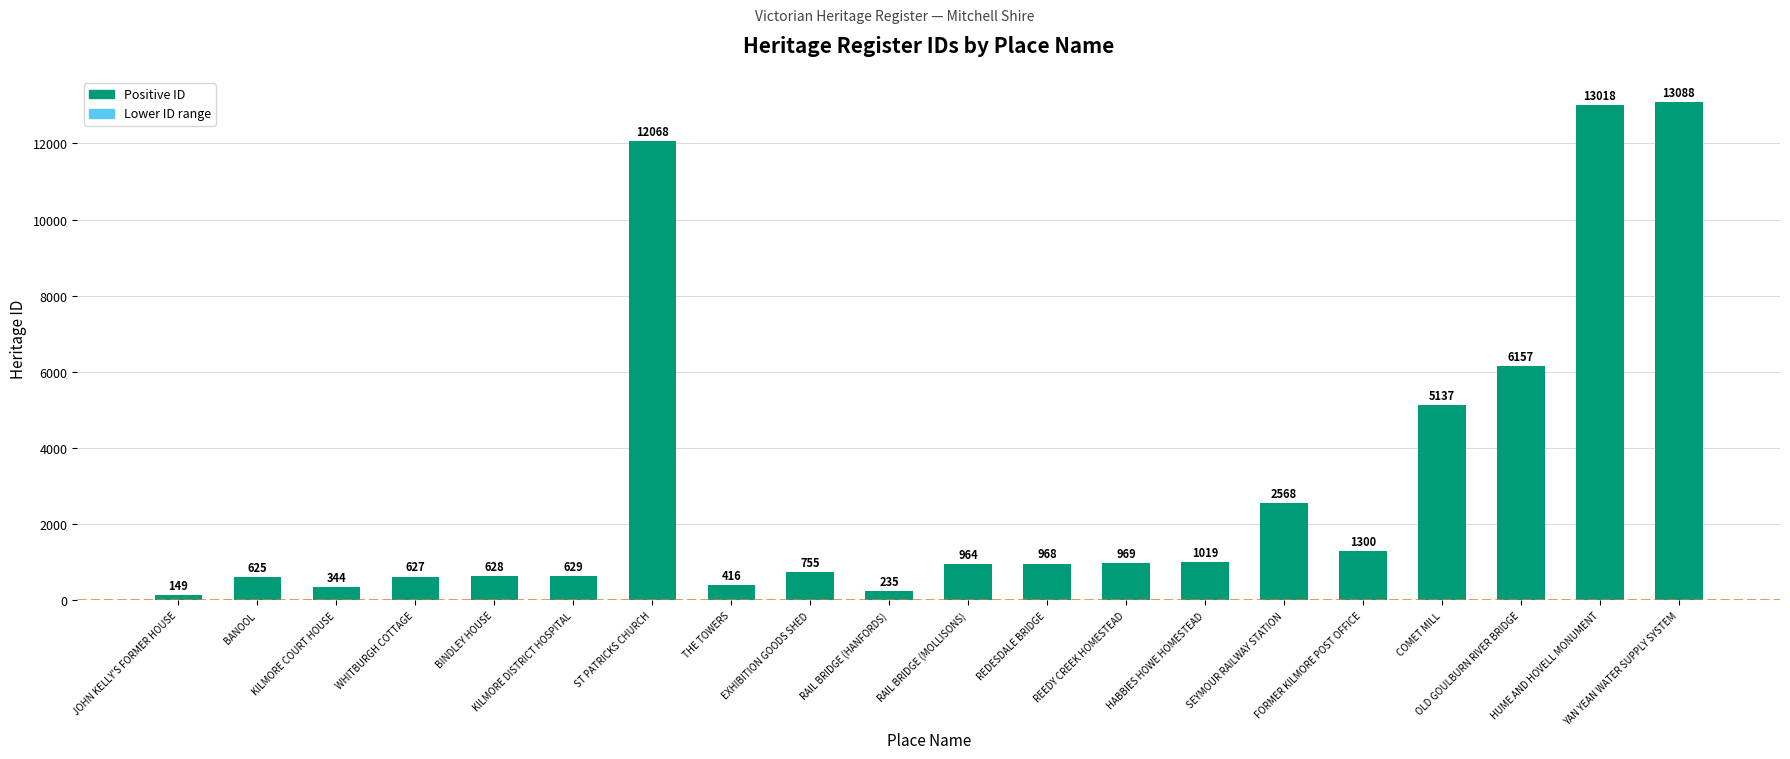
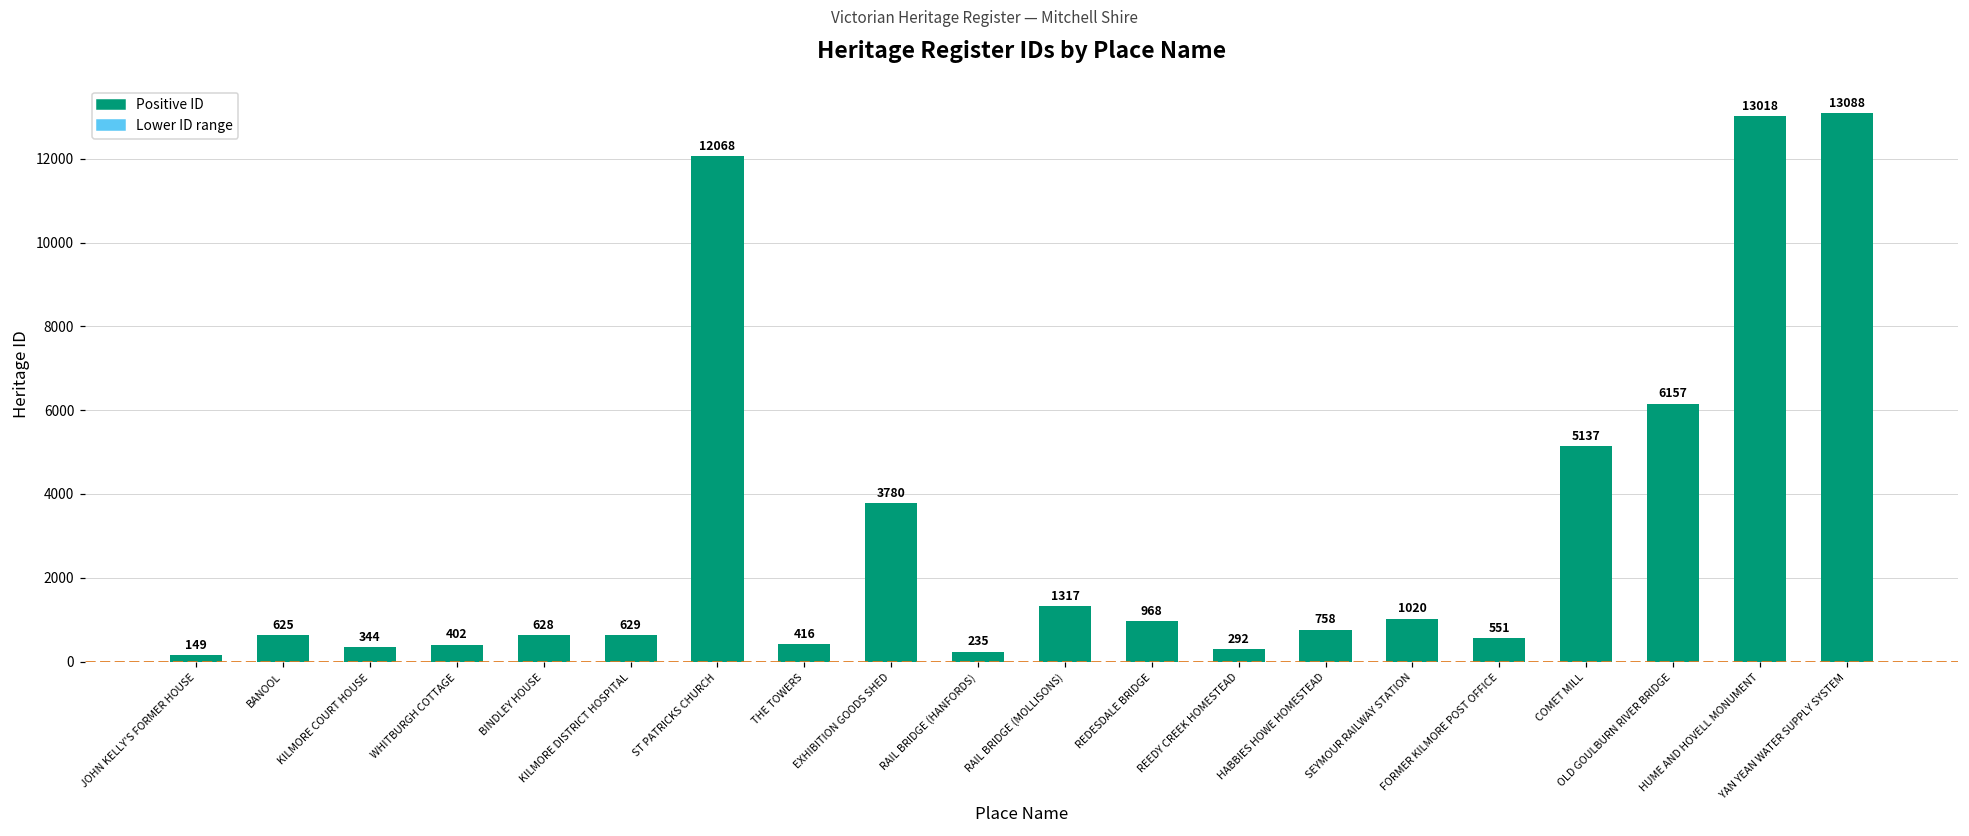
  {
    "JOHN KELLY'S FORMER HOUSE": 149,
    "BANOOL": 625,
    "KILMORE COURT HOUSE": 344,
-   "WHITBURGH COTTAGE": 627,
+   "WHITBURGH COTTAGE": 402,
    "BINDLEY HOUSE": 628,
    "KILMORE DISTRICT HOSPITAL": 629,
    "ST PATRICKS CHURCH": 12068,
    "THE TOWERS": 416,
-   "EXHIBITION GOODS SHED": 755,
+   "EXHIBITION GOODS SHED": 3780,
    "RAIL BRIDGE (HANFORDS)": 235,
-   "RAIL BRIDGE (MOLLISONS)": 964,
+   "RAIL BRIDGE (MOLLISONS)": 1317,
    "REDESDALE BRIDGE": 968,
-   "REEDY CREEK HOMESTEAD": 969,
-   "HABBIES HOWE HOMESTEAD": 1019,
-   "SEYMOUR RAILWAY STATION": 2568,
-   "FORMER KILMORE POST OFFICE": 1300,
+   "REEDY CREEK HOMESTEAD": 292,
+   "HABBIES HOWE HOMESTEAD": 758,
+   "SEYMOUR RAILWAY STATION": 1020,
+   "FORMER KILMORE POST OFFICE": 551,
    "COMET MILL": 5137,
    "OLD GOULBURN RIVER BRIDGE": 6157,
    "HUME AND HOVELL MONUMENT": 13018,
    "YAN YEAN WATER SUPPLY SYSTEM": 13088
  }
